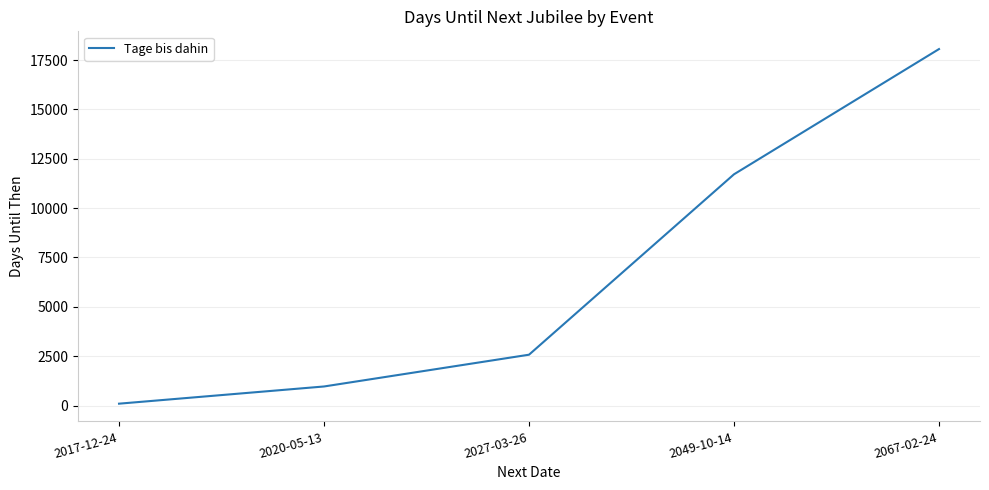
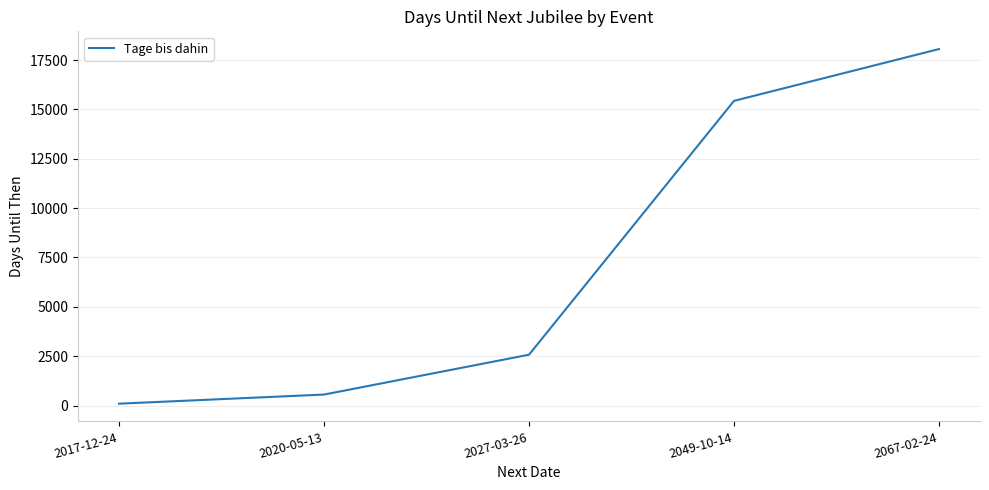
  {
    "2017-12-24": 100,
-   "2020-05-13": 1000,
+   "2020-05-13": 600,
    "2027-03-26": 2600,
-   "2049-10-14": 11700,
+   "2049-10-14": 15400,
    "2067-02-24": 18100
  }
